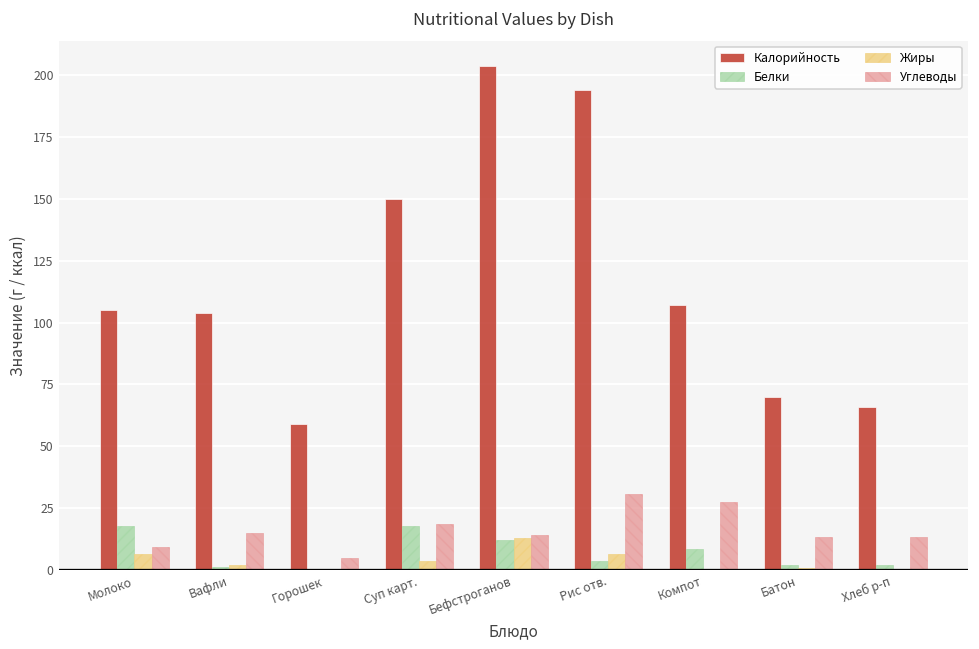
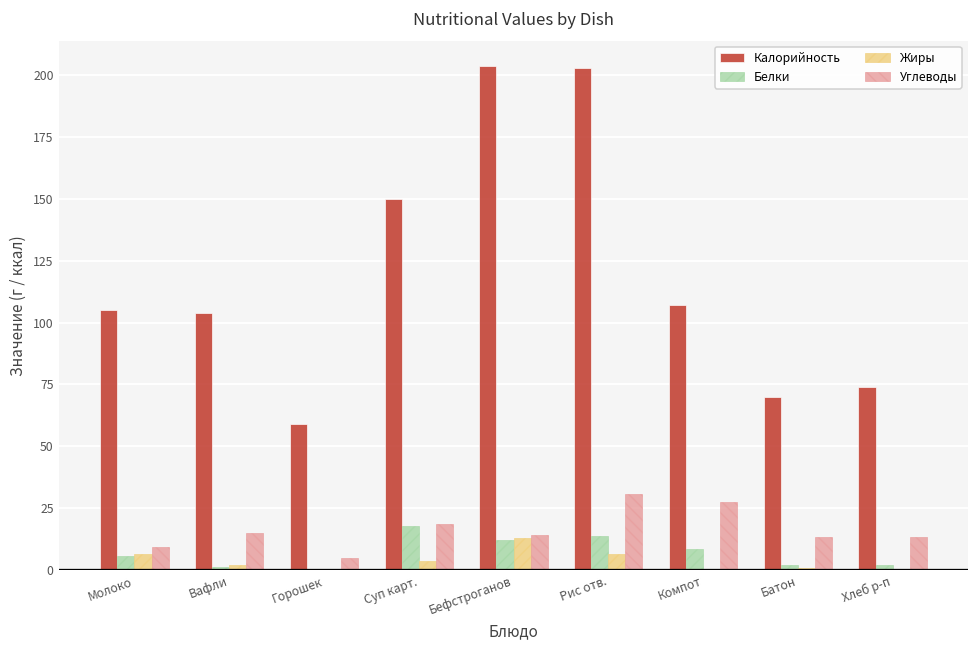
  {
    "Калорийность": {
      "Молоко": 105,
      "Вафли": 104,
      "Горошек": 59,
      "Суп карт.": 150,
      "Бефстроганов": 204,
-     "Рис отв.": 194,
+     "Рис отв.": 203,
      "Компот": 107,
      "Батон": 70,
-     "Хлеб р-п": 66
+     "Хлеб р-п": 74
    },
    "Белки": {
-     "Молоко": 18,
+     "Молоко": 6,
      "Вафли": 1,
      "Суп карт.": 18,
      "Бефстроганов": 12,
-     "Рис отв.": 4,
+     "Рис отв.": 14,
      "Компот": 9,
      "Батон": 2,
      "Хлеб р-п": 2
    }
  }
